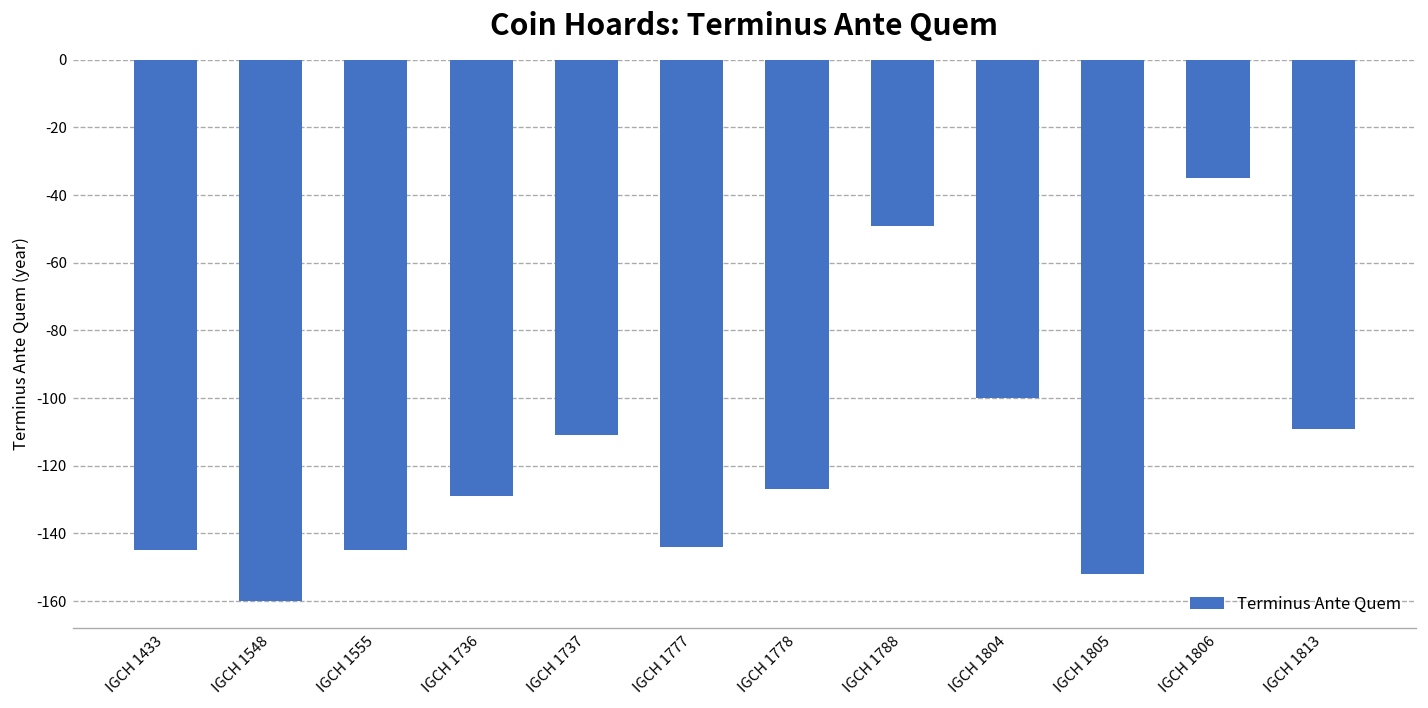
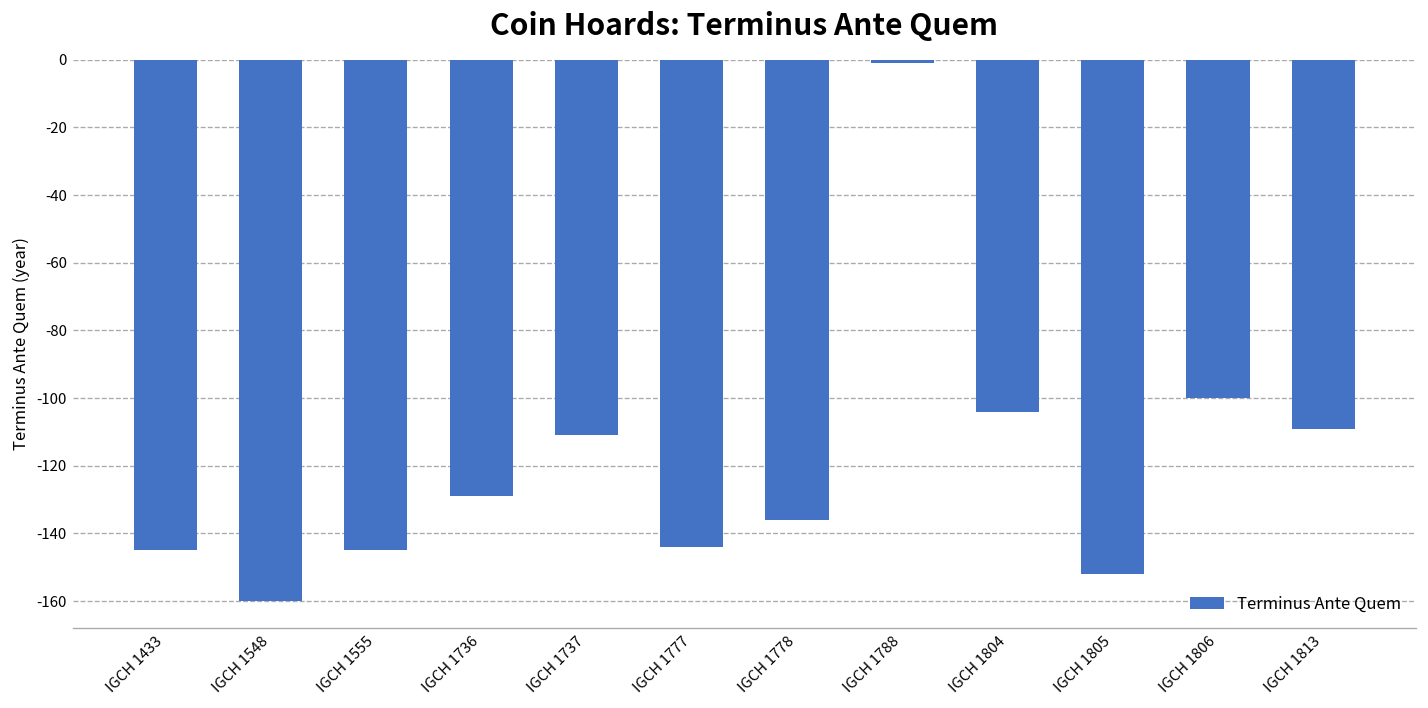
  {
    "IGCH 1433": -145,
    "IGCH 1548": -160,
    "IGCH 1555": -145,
    "IGCH 1736": -129,
    "IGCH 1737": -111,
    "IGCH 1777": -144,
-   "IGCH 1778": -127,
-   "IGCH 1788": -49,
-   "IGCH 1804": -100,
+   "IGCH 1778": -136,
+   "IGCH 1788": -1,
+   "IGCH 1804": -104,
    "IGCH 1805": -152,
-   "IGCH 1806": -35,
+   "IGCH 1806": -100,
    "IGCH 1813": -109
  }
